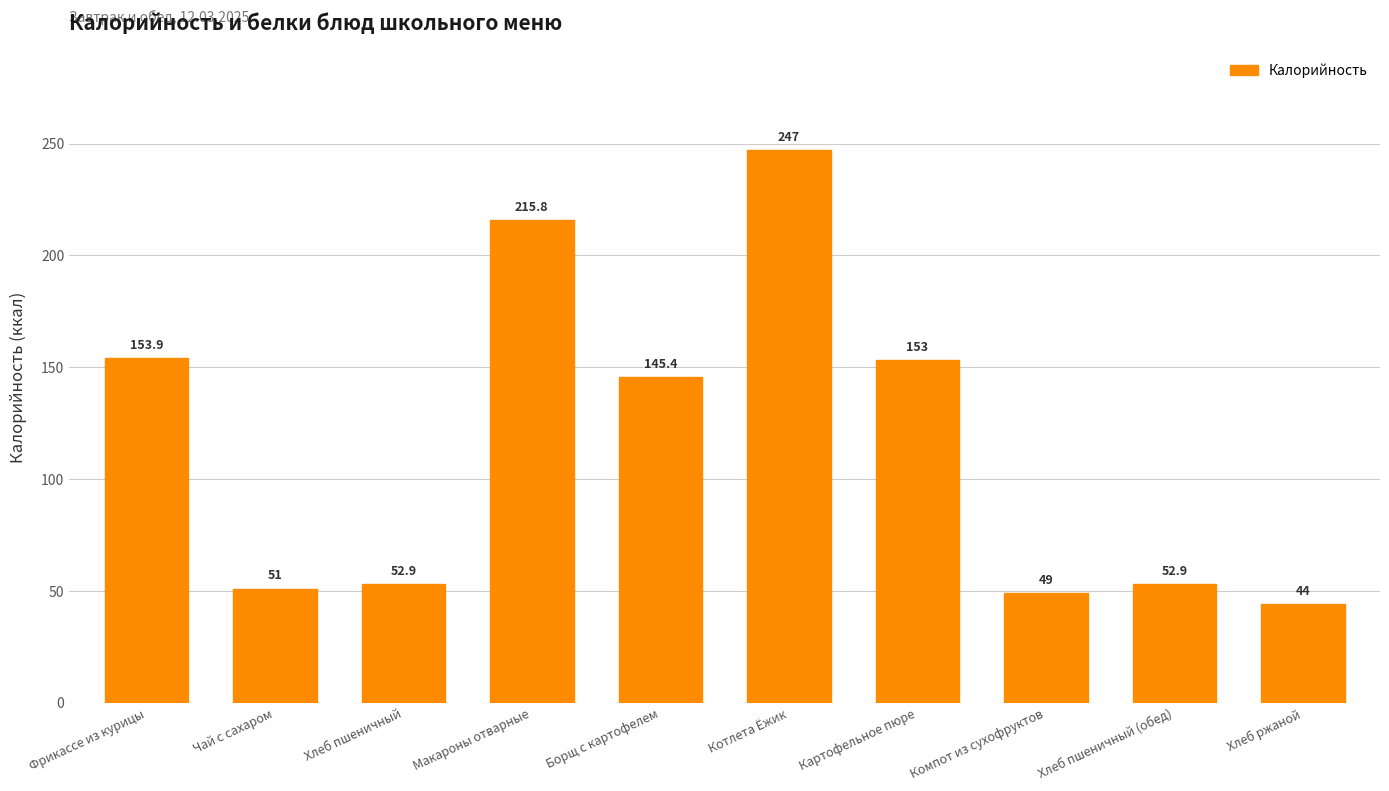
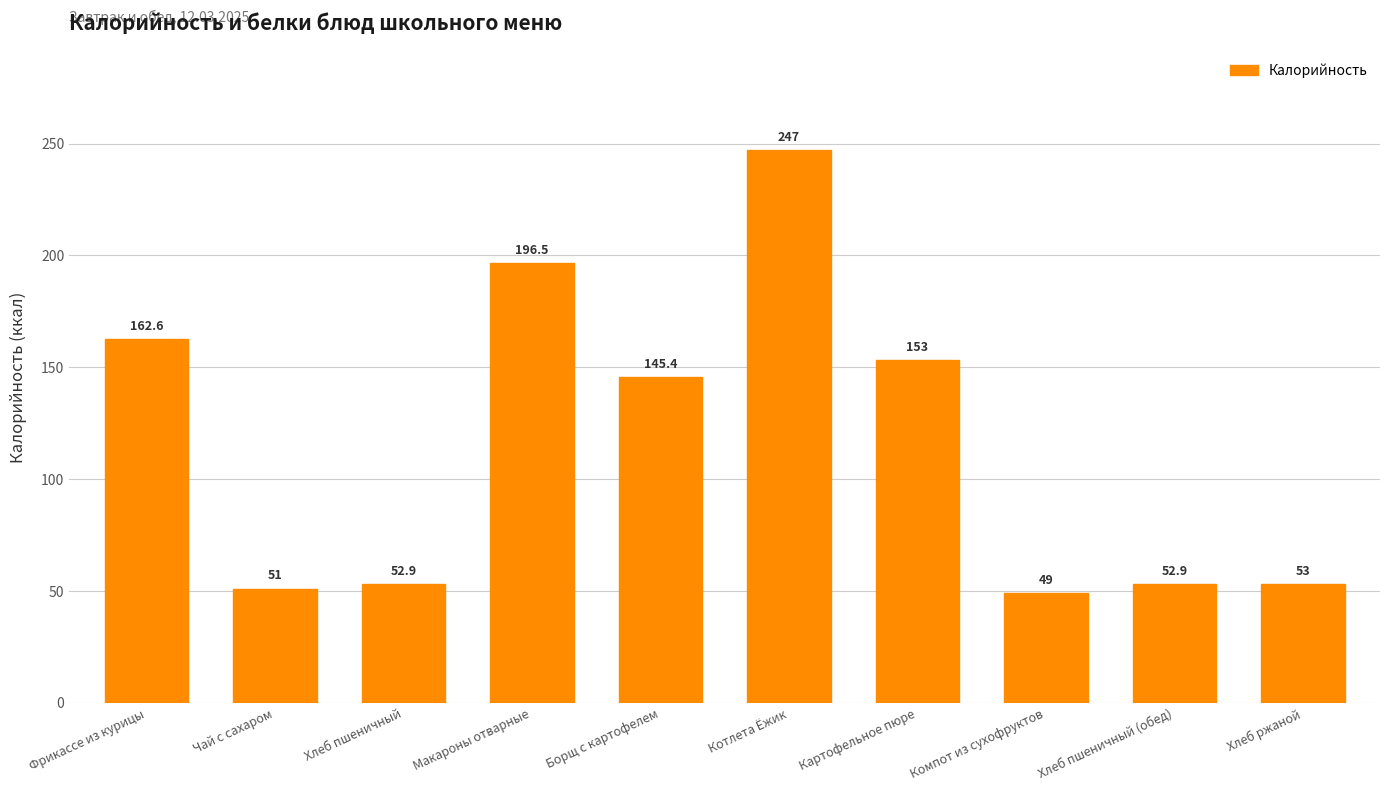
  {
-   "Фрикассе из курицы": 153.9,
+   "Фрикассе из курицы": 162.6,
    "Чай с сахаром": 51,
    "Хлеб пшеничный": 52.9,
-   "Макароны отварные": 215.8,
+   "Макароны отварные": 196.5,
    "Борщ с картофелем": 145.4,
    "Котлета Ёжик": 247,
    "Картофельное пюре": 153,
    "Компот из сухофруктов": 49,
    "Хлеб пшеничный (обед)": 52.9,
-   "Хлеб ржаной": 44
+   "Хлеб ржаной": 53
  }
